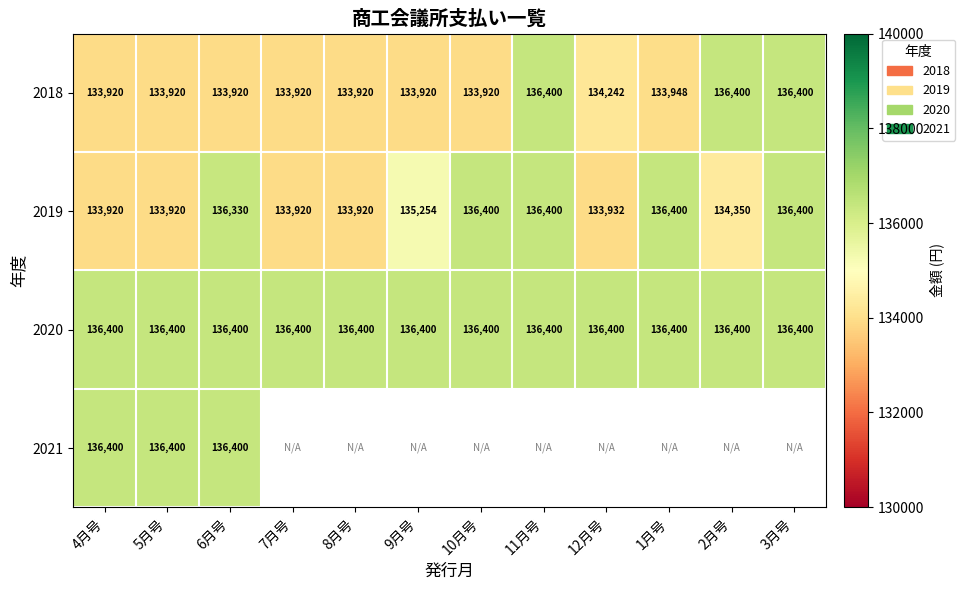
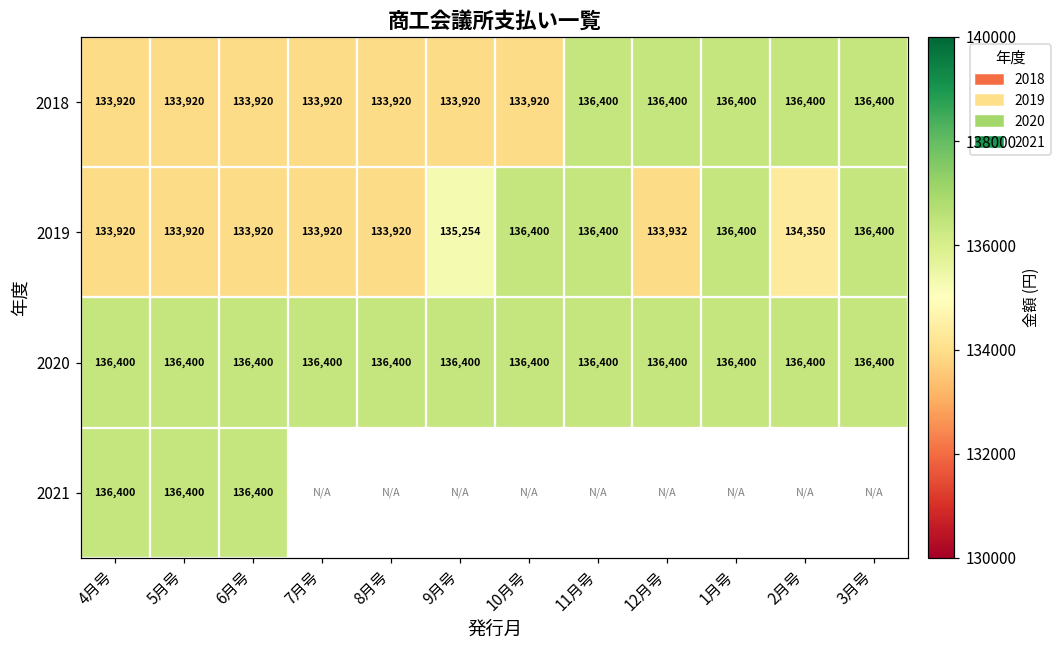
  {
    "2018": {
      "4月号": "133,920",
      "5月号": "133,920",
      "6月号": "133,920",
      "7月号": "133,920",
      "8月号": "133,920",
      "9月号": "133,920",
      "10月号": "133,920",
      "11月号": "136,400",
-     "12月号": "134,242",
-     "1月号": "133,948",
+     "12月号": "136,400",
+     "1月号": "136,400",
      "2月号": "136,400",
      "3月号": "136,400"
    },
    "2019": {
      "4月号": "133,920",
      "5月号": "133,920",
-     "6月号": "136,330",
+     "6月号": "133,920",
      "7月号": "133,920",
      "8月号": "133,920",
      "9月号": "135,254",
      "10月号": "136,400",
      "11月号": "136,400",
      "12月号": "133,932",
      "1月号": "136,400",
      "2月号": "134,350",
      "3月号": "136,400"
    },
    "2020": {
      "4月号": "136,400",
      "5月号": "136,400",
      "6月号": "136,400",
      "7月号": "136,400",
      "8月号": "136,400",
      "9月号": "136,400",
      "10月号": "136,400",
      "11月号": "136,400",
      "12月号": "136,400",
      "1月号": "136,400",
      "2月号": "136,400",
      "3月号": "136,400"
    },
    "2021": {
      "4月号": "136,400",
      "5月号": "136,400",
      "6月号": "136,400"
    }
  }
